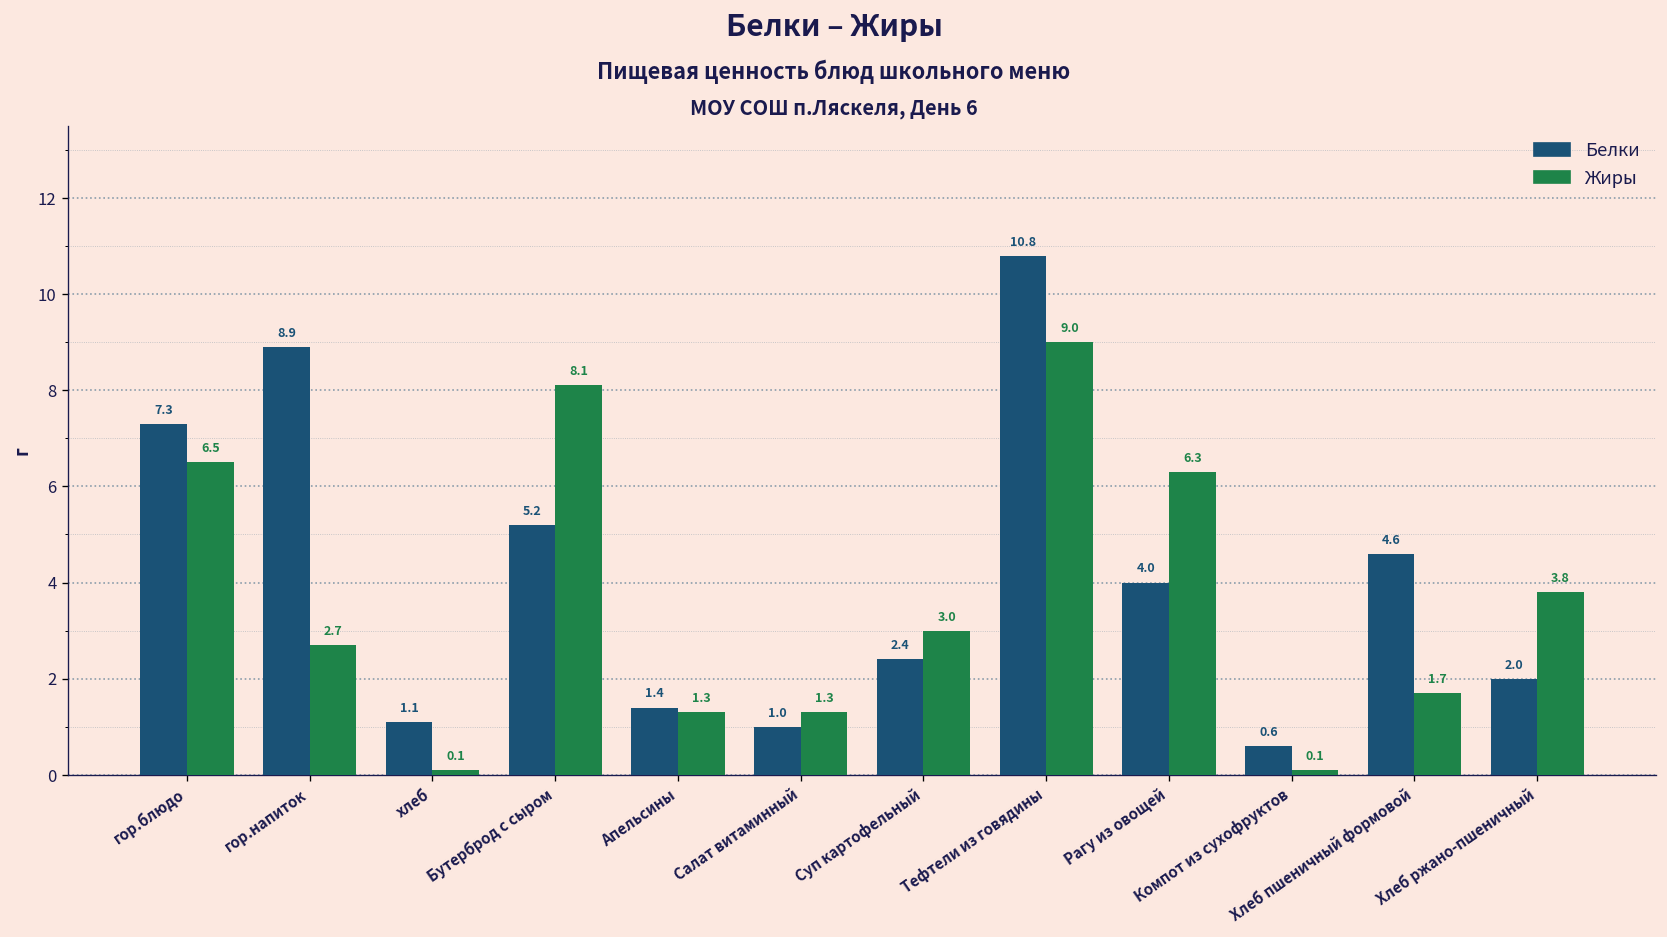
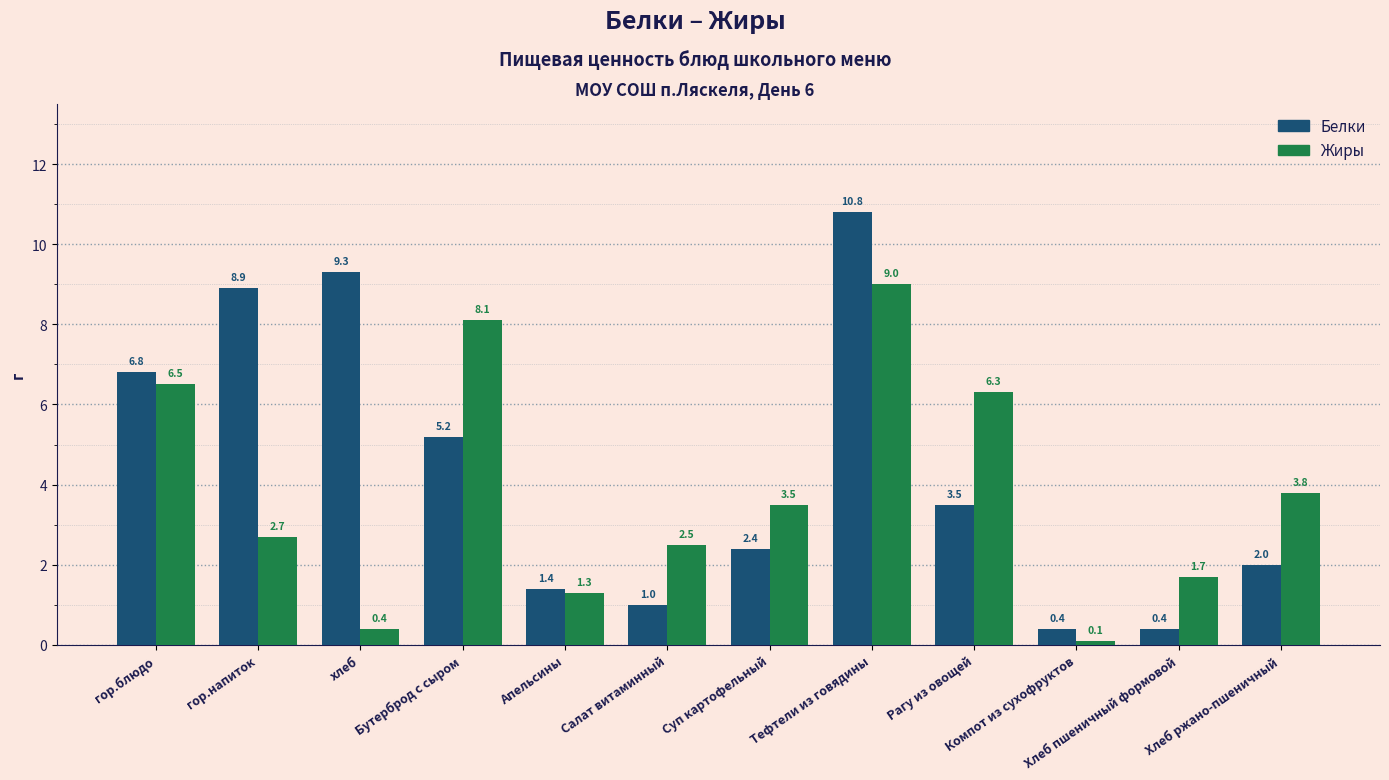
  {
    "Белки": {
-     "гор.блюдо": 7.3,
+     "гор.блюдо": 6.8,
      "гор.напиток": 8.9,
-     "хлеб": 1.1,
+     "хлеб": 9.3,
      "Бутерброд с сыром": 5.2,
      "Апельсины": 1.4,
      "Салат витаминный": 1.0,
      "Суп картофельный": 2.4,
      "Тефтели из говядины": 10.8,
-     "Рагу из овощей": 4.0,
-     "Компот из сухофруктов": 0.6,
-     "Хлеб пшеничный формовой": 4.6,
+     "Рагу из овощей": 3.5,
+     "Компот из сухофруктов": 0.4,
+     "Хлеб пшеничный формовой": 0.4,
      "Хлеб ржано-пшеничный": 2.0
    },
    "Жиры": {
      "гор.блюдо": 6.5,
      "гор.напиток": 2.7,
-     "хлеб": 0.1,
+     "хлеб": 0.4,
      "Бутерброд с сыром": 8.1,
      "Апельсины": 1.3,
-     "Салат витаминный": 1.3,
-     "Суп картофельный": 3.0,
+     "Салат витаминный": 2.5,
+     "Суп картофельный": 3.5,
      "Тефтели из говядины": 9.0,
      "Рагу из овощей": 6.3,
      "Компот из сухофруктов": 0.1,
      "Хлеб пшеничный формовой": 1.7,
      "Хлеб ржано-пшеничный": 3.8
    }
  }
